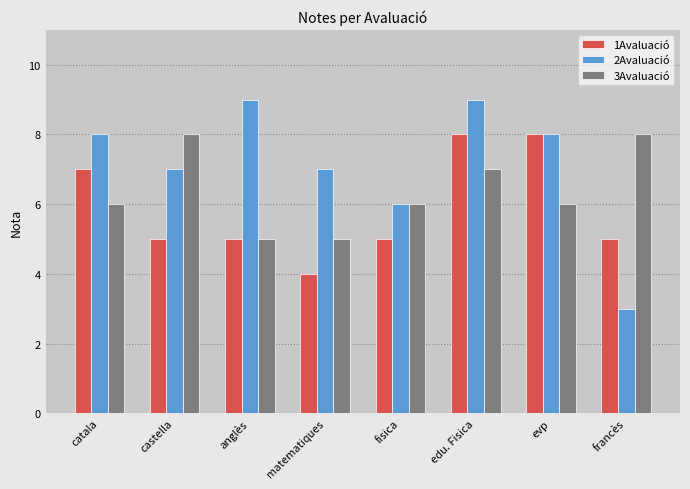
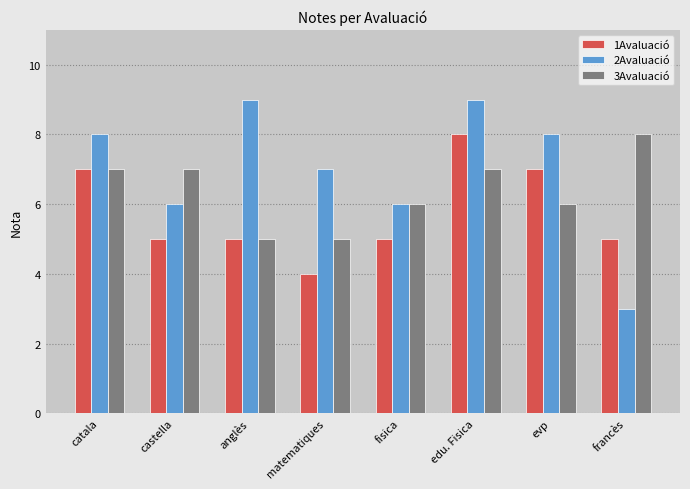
  {
    "1Avaluació": {
      "catala": 7,
      "castella": 5,
      "anglès": 5,
      "matematiques": 4,
      "fisica": 5,
      "edu. Fisica": 8,
-     "evp": 8,
+     "evp": 7,
      "francès": 5
    },
    "2Avaluació": {
      "catala": 8,
-     "castella": 7,
+     "castella": 6,
      "anglès": 9,
      "matematiques": 7,
      "fisica": 6,
      "edu. Fisica": 9,
      "evp": 8,
      "francès": 3
    },
    "3Avaluació": {
-     "catala": 6,
-     "castella": 8,
+     "catala": 7,
+     "castella": 7,
      "anglès": 5,
      "matematiques": 5,
      "fisica": 6,
      "edu. Fisica": 7,
      "evp": 6,
      "francès": 8
    }
  }
